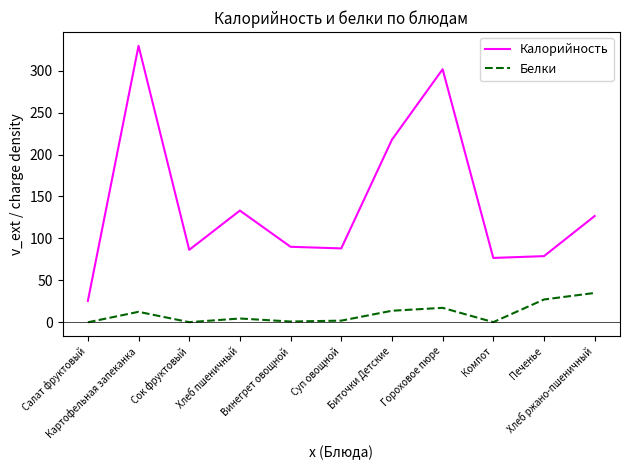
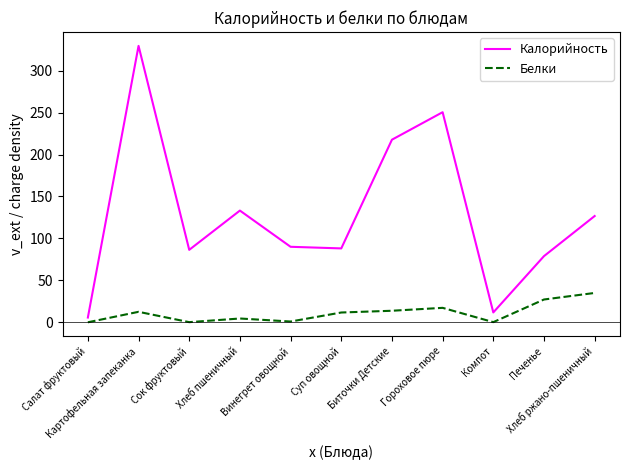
  {
    "Калорийность": {
-     "Салат фруктовый": 30,
+     "Салат фруктовый": 10,
      "Картофельная запеканка": 330,
      "Сок фруктовый": 90,
      "Хлеб пшеничный": 130,
      "Винегрет овощной": 90,
      "Суп овощной": 90,
      "Биточки Детские": 220,
-     "Гороховое пюре": 300,
-     "Компот": 80,
+     "Гороховое пюре": 250,
+     "Компот": 10,
      "Печенье": 80,
      "Хлеб ржано-пшеничный": 130
    },
    "Белки": {
      "Салат фруктовый": 0,
      "Картофельная запеканка": 10,
      "Сок фруктовый": 0,
      "Хлеб пшеничный": 0,
      "Винегрет овощной": 0,
-     "Суп овощной": 0,
+     "Суп овощной": 10,
      "Биточки Детские": 10,
      "Гороховое пюре": 20,
      "Компот": 0,
      "Печенье": 30,
      "Хлеб ржано-пшеничный": 40
    }
  }
